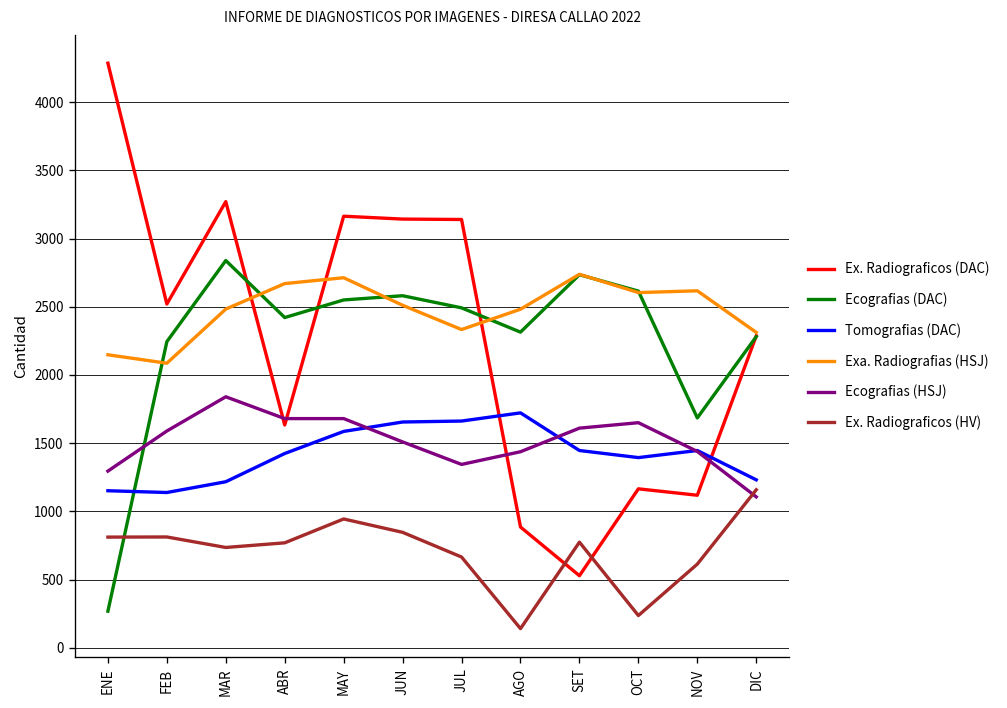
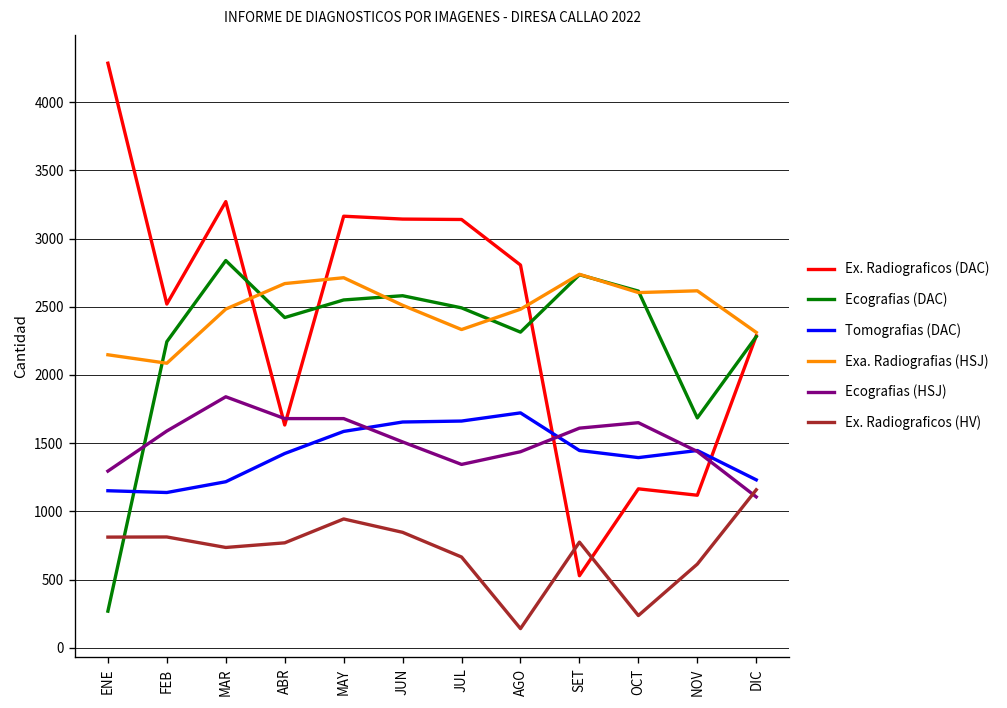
  {
    "Ex. Radiograficos (DAC)": {
      "ENE": 4290,
      "FEB": 2520,
      "MAR": 3270,
      "ABR": 1630,
      "MAY": 3160,
      "JUN": 3140,
      "JUL": 3140,
-     "AGO": 890,
+     "AGO": 2810,
      "SET": 530,
      "OCT": 1170,
      "NOV": 1120
    },
    "Ecografias (DAC)": {
      "ENE": 270,
      "FEB": 2240,
      "MAR": 2840,
      "ABR": 2420,
      "MAY": 2550,
      "JUN": 2580,
      "JUL": 2490,
      "AGO": 2310,
      "NOV": 1690
    },
    "Tomografias (DAC)": {
      "ENE": 1150,
      "FEB": 1140,
      "MAR": 1220,
      "ABR": 1420,
      "MAY": 1590,
      "JUN": 1660,
      "JUL": 1660,
      "AGO": 1720,
      "SET": 1450,
      "OCT": 1390,
      "DIC": 1230
    },
    "Exa. Radiografias (HSJ)": {
      "ENE": 2150,
      "FEB": 2090,
      "MAR": 2480,
      "ABR": 2670,
      "MAY": 2710,
      "JUN": 2510,
      "JUL": 2330,
      "AGO": 2480,
      "NOV": 2620,
      "DIC": 2310
    },
    "Ecografias (HSJ)": {
      "ENE": 1300,
      "FEB": 1590,
      "MAR": 1840,
      "ABR": 1680,
      "MAY": 1680,
      "JUN": 1510,
      "JUL": 1340,
      "AGO": 1440,
      "SET": 1610,
      "OCT": 1650,
      "DIC": 1110
    },
    "Ex. Radiograficos (HV)": {
      "ENE": 810,
      "FEB": 810,
      "MAR": 740,
      "ABR": 770,
      "MAY": 940,
      "JUN": 850,
      "JUL": 670,
      "AGO": 140,
      "SET": 770,
      "OCT": 240,
      "NOV": 610,
      "DIC": 1160
    }
  }
